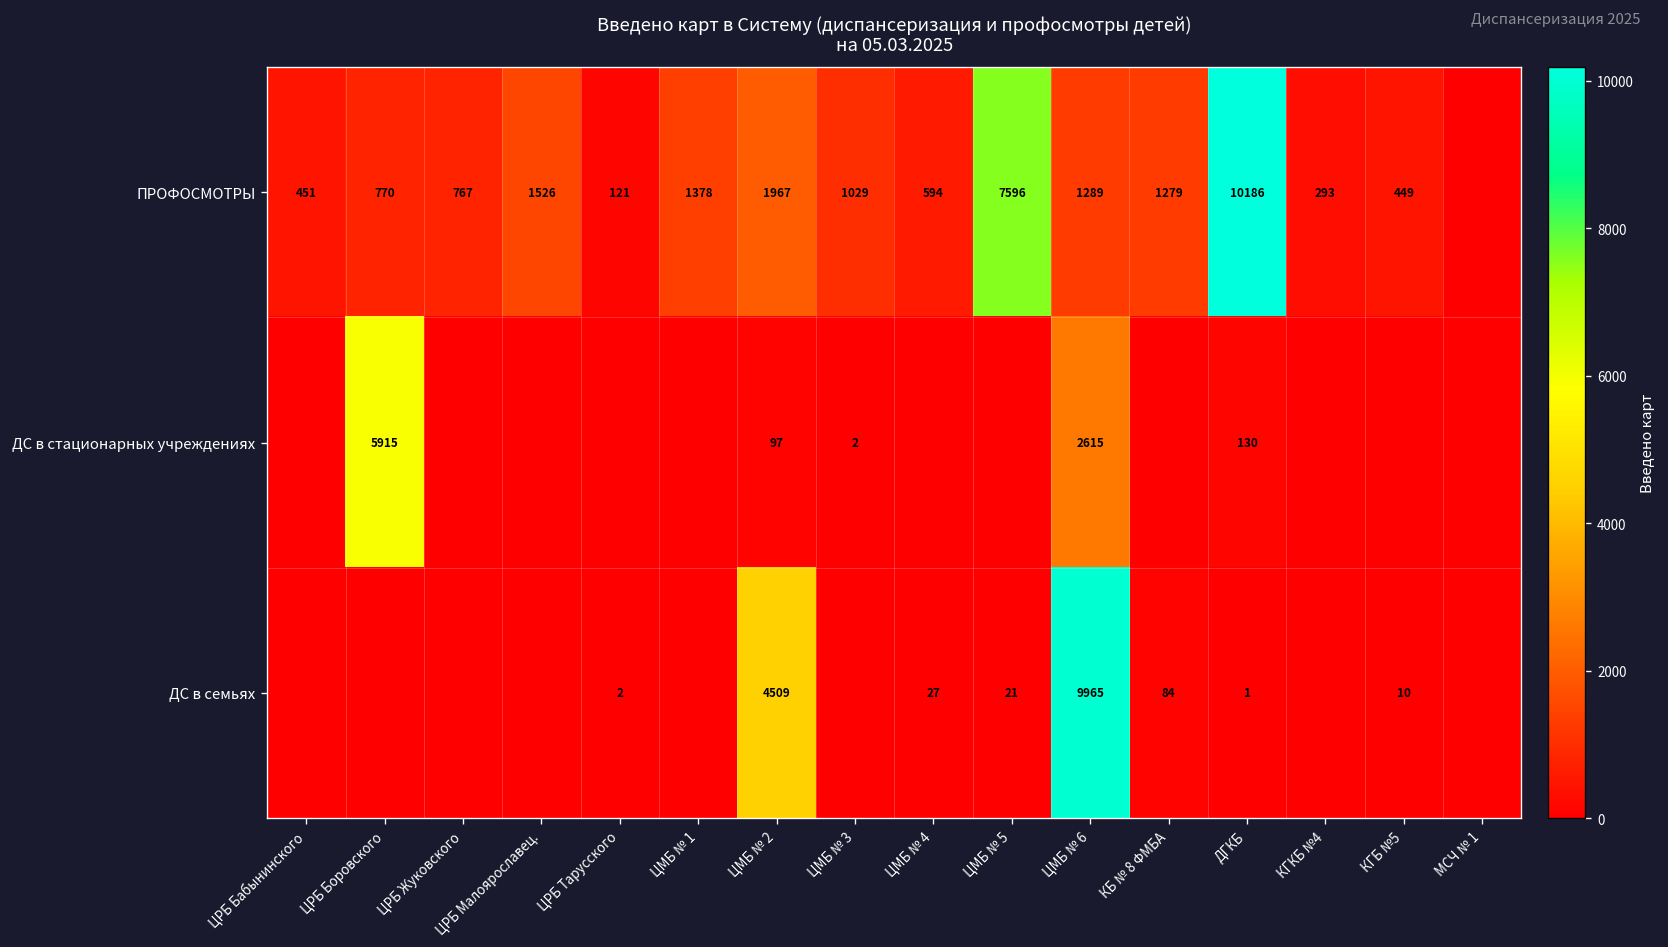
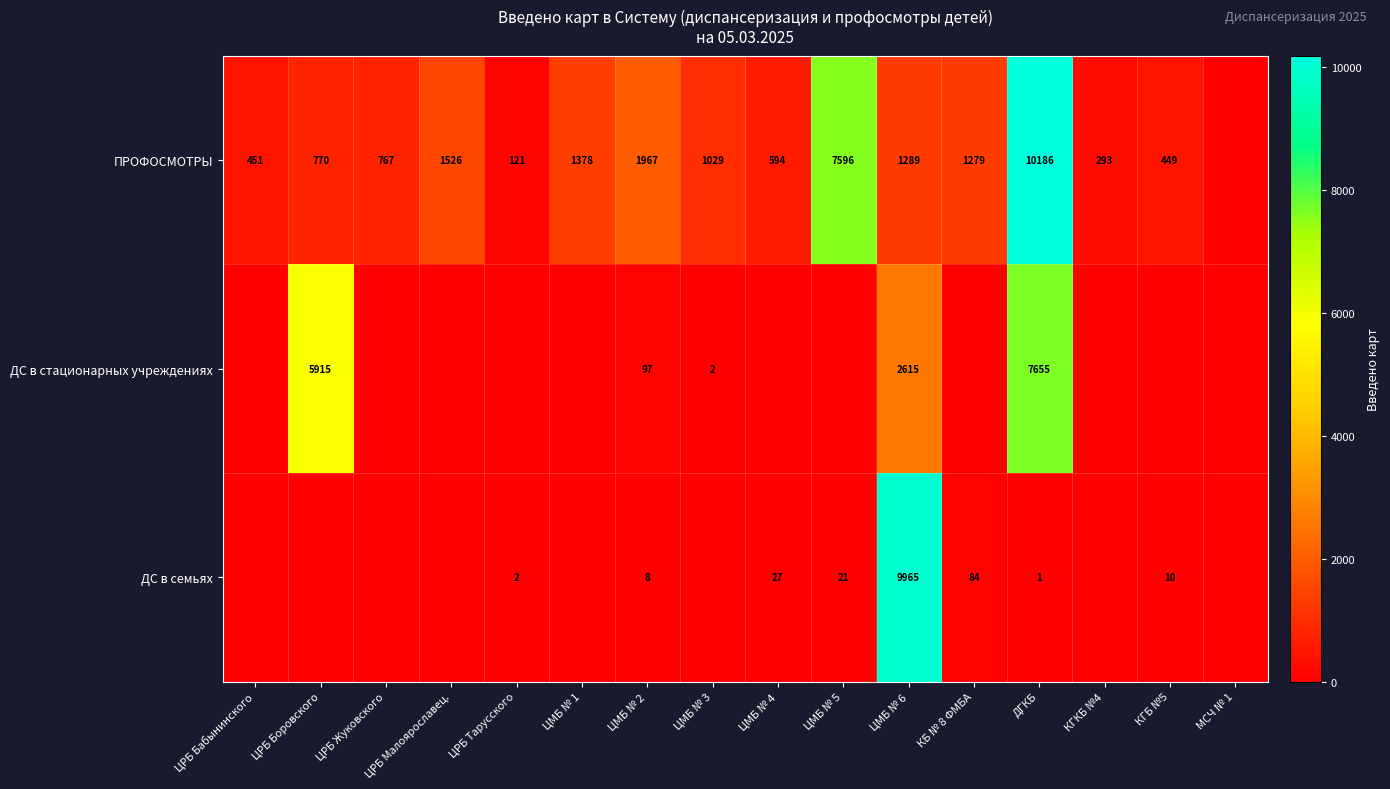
  {
    "ПРОФОСМОТРЫ": {
      "ЦРБ Бабынинского": 451,
      "ЦРБ Боровского": 770,
      "ЦРБ Жуковского": 767,
      "ЦРБ Малоярославец.": 1526,
      "ЦРБ Тарусского": 121,
      "ЦМБ № 1": 1378,
      "ЦМБ № 2": 1967,
      "ЦМБ № 3": 1029,
      "ЦМБ № 4": 594,
      "ЦМБ № 5": 7596,
      "ЦМБ № 6": 1289,
      "КБ № 8 ФМБА": 1279,
      "ДГКБ": 10186,
      "КГКБ №4": 293,
      "КГБ №5": 449
    },
    "ДС в стационарных учреждениях": {
      "ЦРБ Боровского": 5915,
      "ЦМБ № 2": 97,
      "ЦМБ № 3": 2,
      "ЦМБ № 6": 2615,
-     "ДГКБ": 130
+     "ДГКБ": 7655
    },
    "ДС в семьях": {
      "ЦРБ Тарусского": 2,
-     "ЦМБ № 2": 4509,
+     "ЦМБ № 2": 8,
      "ЦМБ № 4": 27,
      "ЦМБ № 5": 21,
      "ЦМБ № 6": 9965,
      "КБ № 8 ФМБА": 84,
      "ДГКБ": 1,
      "КГБ №5": 10
    }
  }
